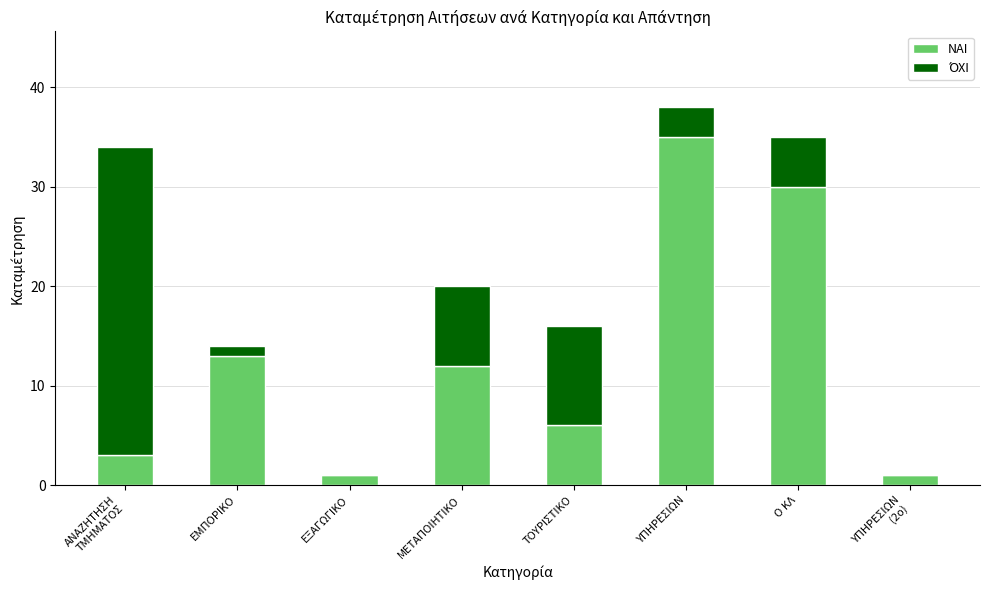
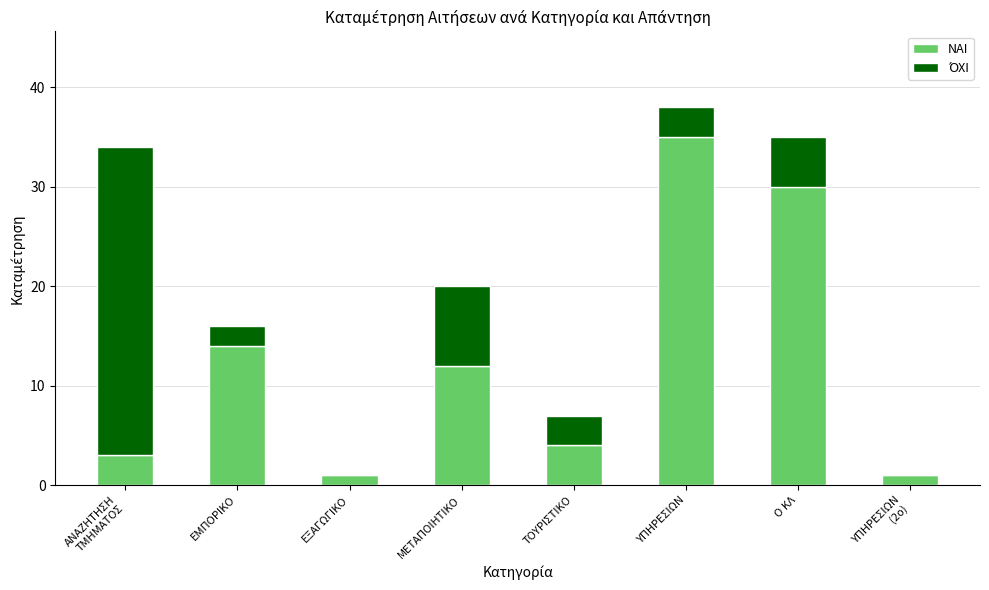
  {
    "ΝΑΙ": {
      "ΑΝΑΖΗΤΗΣΗ ΤΜΗΜΑΤΟΣ": 3,
-     "ΕΜΠΟΡΙΚΟ": 13,
+     "ΕΜΠΟΡΙΚΟ": 14,
      "ΕΞΑΓΩΓΙΚΟ": 1,
      "ΜΕΤΑΠΟΙΗΤΙΚΟ": 12,
-     "ΤΟΥΡΙΣΤΙΚΟ": 6,
+     "ΤΟΥΡΙΣΤΙΚΟ": 4,
      "ΥΠΗΡΕΣΙΩΝ": 35,
      "Ο ΚΛ": 30,
      "ΥΠΗΡΕΣΙΩΝ (2ο)": 1
    },
    "ΌΧΙ": {
      "ΑΝΑΖΗΤΗΣΗ ΤΜΗΜΑΤΟΣ": 31,
-     "ΕΜΠΟΡΙΚΟ": 1,
+     "ΕΜΠΟΡΙΚΟ": 2,
      "ΕΞΑΓΩΓΙΚΟ": 0,
      "ΜΕΤΑΠΟΙΗΤΙΚΟ": 8,
-     "ΤΟΥΡΙΣΤΙΚΟ": 10,
+     "ΤΟΥΡΙΣΤΙΚΟ": 3,
      "ΥΠΗΡΕΣΙΩΝ": 3,
      "Ο ΚΛ": 5,
      "ΥΠΗΡΕΣΙΩΝ (2ο)": 0
    }
  }
